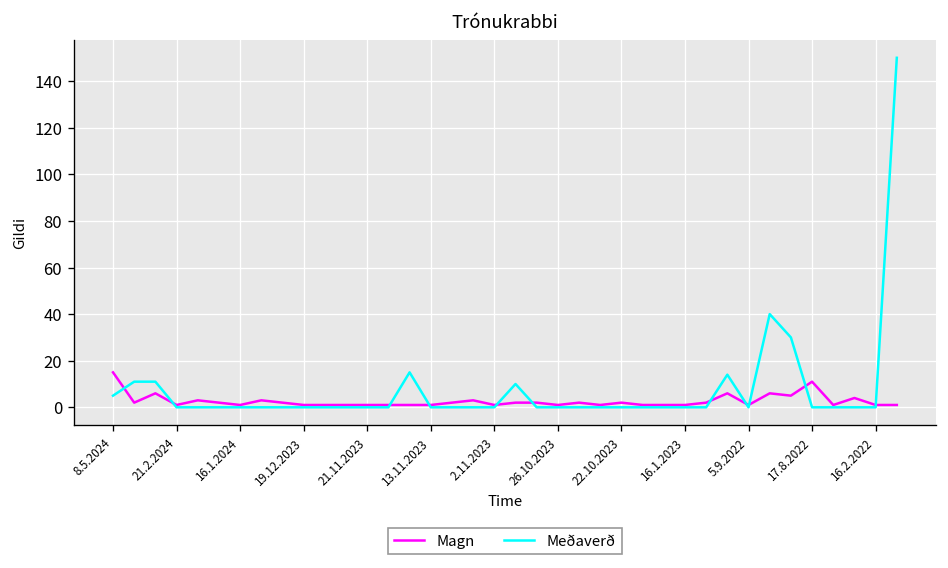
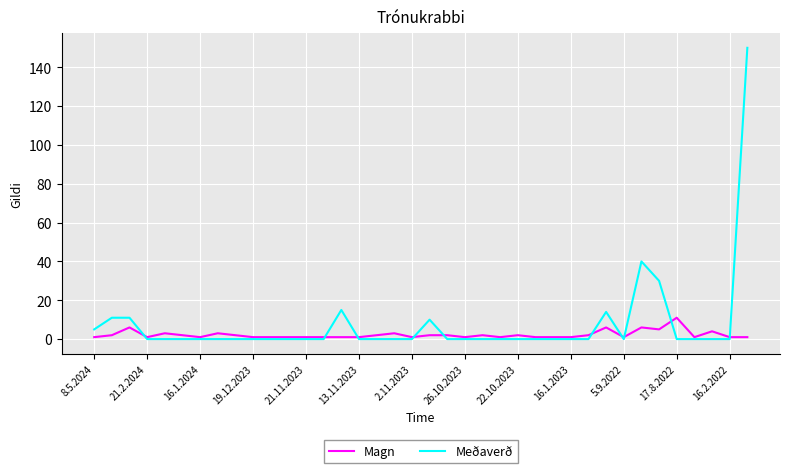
  {
    "Magn": {
-     "8.5.2024": 15,
+     "8.5.2024": 1,
      "22.10.2023": 2,
      "17.8.2022": 11
    },
    "Meðaverð": {
      "8.5.2024": 5,
      "22.10.2023": 0,
      "17.8.2022": 0
    }
  }
